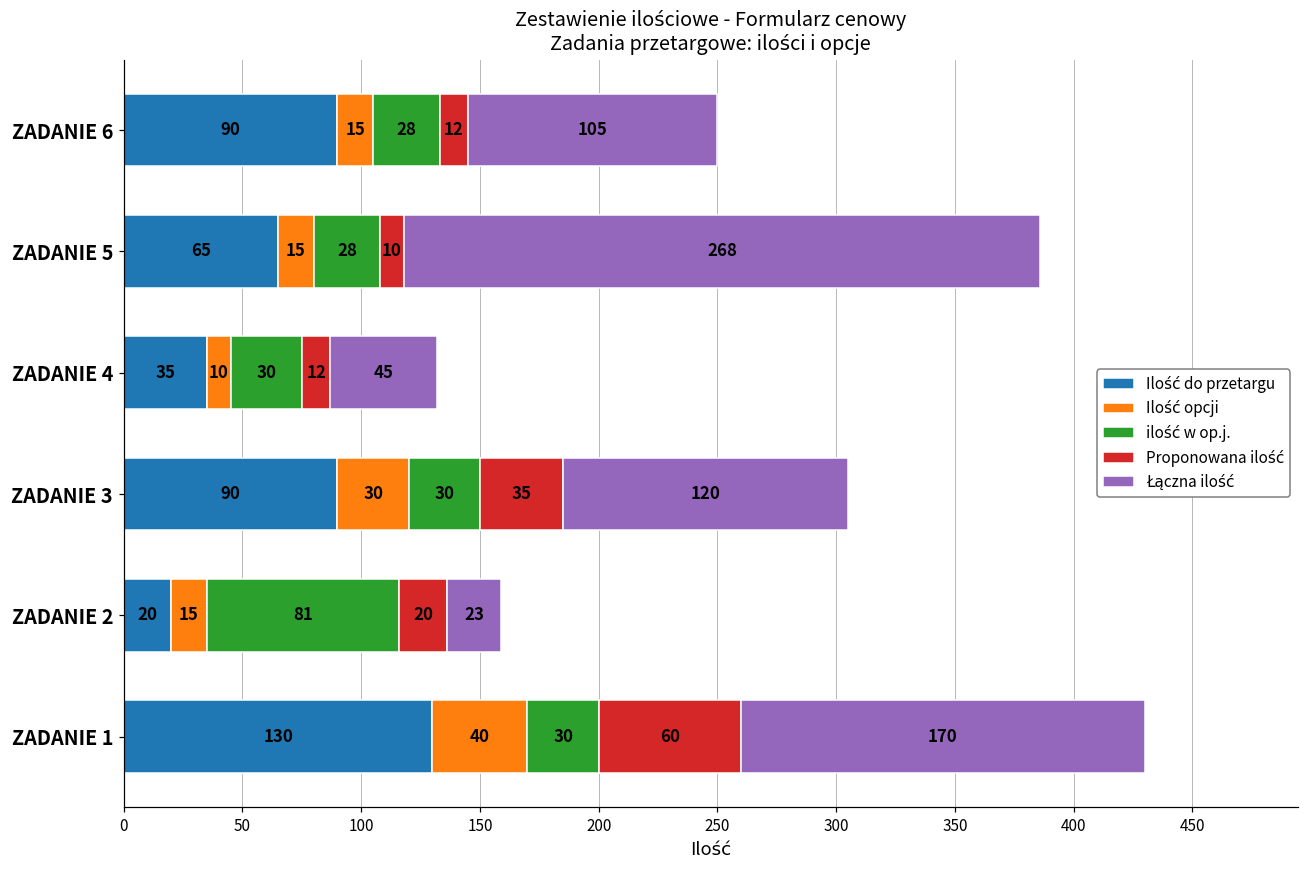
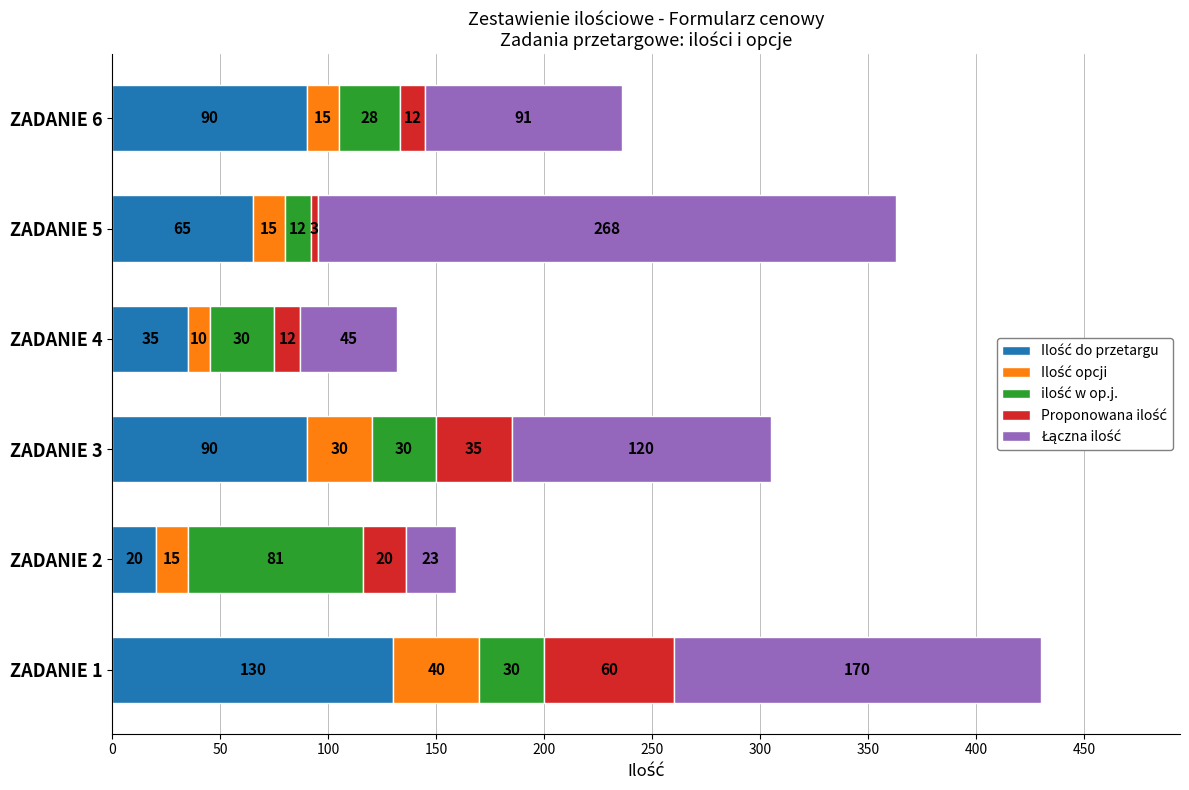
  {
    "Ilość do przetargu": {
      "ZADANIE 6": 90,
      "ZADANIE 5": 65,
      "ZADANIE 4": 35,
      "ZADANIE 3": 90,
      "ZADANIE 2": 20,
      "ZADANIE 1": 130
    },
    "Ilość opcji": {
      "ZADANIE 6": 15,
      "ZADANIE 5": 15,
      "ZADANIE 4": 10,
      "ZADANIE 3": 30,
      "ZADANIE 2": 15,
      "ZADANIE 1": 40
    },
    "ilość w op.j.": {
      "ZADANIE 6": 28,
-     "ZADANIE 5": 28,
+     "ZADANIE 5": 12,
      "ZADANIE 4": 30,
      "ZADANIE 3": 30,
      "ZADANIE 2": 81,
      "ZADANIE 1": 30
    },
    "Proponowana ilość": {
      "ZADANIE 6": 12,
-     "ZADANIE 5": 10,
+     "ZADANIE 5": 3,
      "ZADANIE 4": 12,
      "ZADANIE 3": 35,
      "ZADANIE 2": 20,
      "ZADANIE 1": 60
    },
    "Łączna ilość": {
-     "ZADANIE 6": 105,
+     "ZADANIE 6": 91,
      "ZADANIE 5": 268,
      "ZADANIE 4": 45,
      "ZADANIE 3": 120,
      "ZADANIE 2": 23,
      "ZADANIE 1": 170
    }
  }
